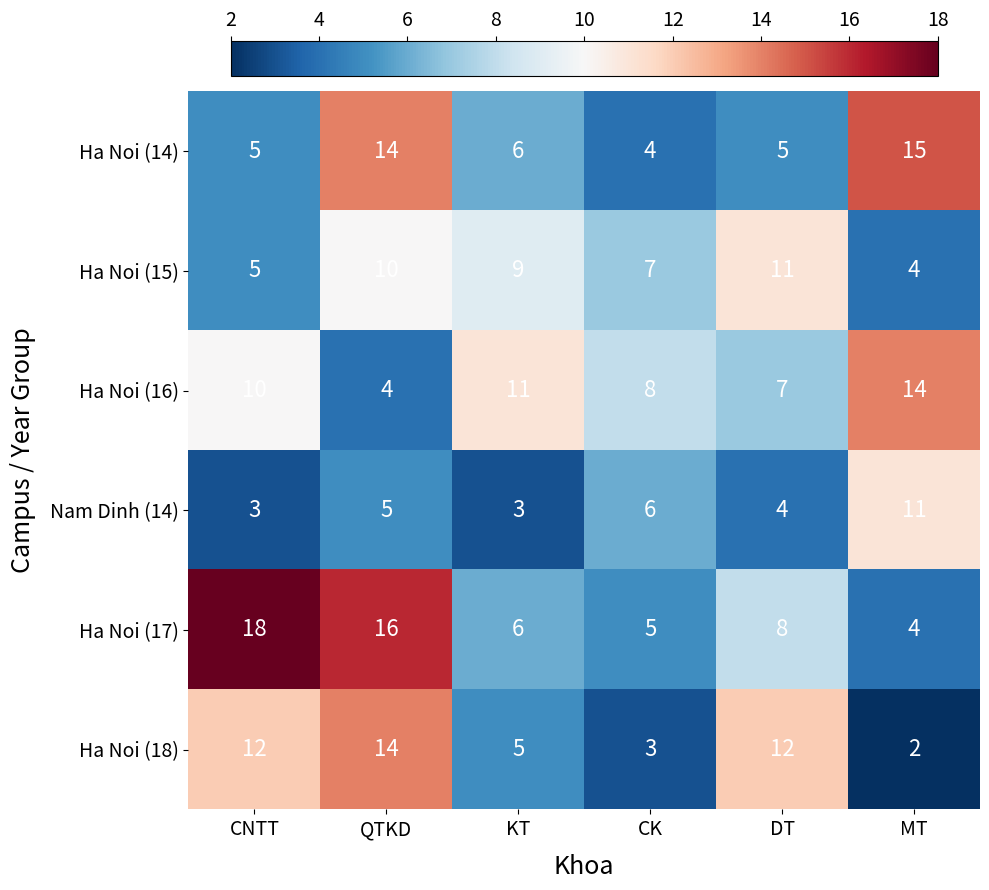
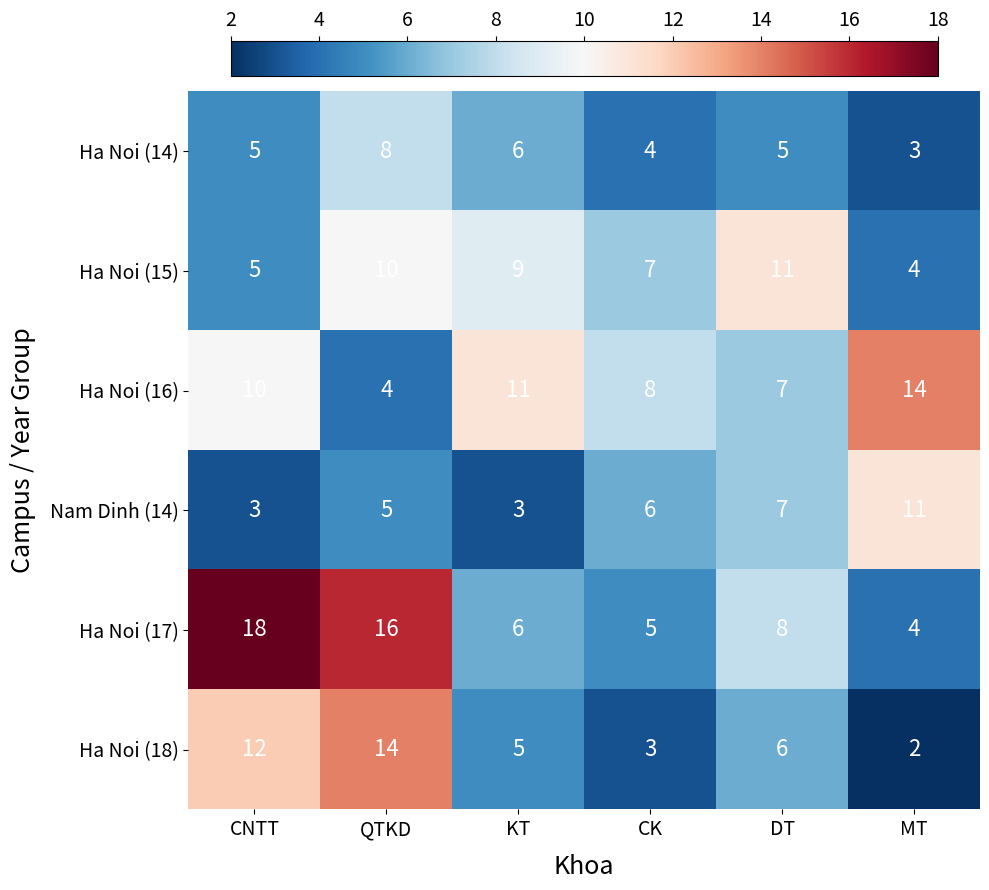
  {
    "Ha Noi (14)": {
      "CNTT": 5,
-     "QTKD": 14,
+     "QTKD": 8,
      "KT": 6,
      "CK": 4,
      "DT": 5,
-     "MT": 15
+     "MT": 3
    },
    "Ha Noi (15)": {
      "CNTT": 5,
      "CK": 7,
      "MT": 4
    },
    "Ha Noi (16)": {
      "QTKD": 4,
      "CK": 8,
      "DT": 7,
      "MT": 14
    },
    "Nam Dinh (14)": {
      "CNTT": 3,
      "QTKD": 5,
      "KT": 3,
      "CK": 6,
-     "DT": 4
+     "DT": 7
    },
    "Ha Noi (17)": {
      "CNTT": 18,
      "QTKD": 16,
      "KT": 6,
      "CK": 5,
      "DT": 8,
      "MT": 4
    },
    "Ha Noi (18)": {
      "CNTT": 12,
      "QTKD": 14,
      "KT": 5,
      "CK": 3,
-     "DT": 12,
+     "DT": 6,
      "MT": 2
    }
  }
